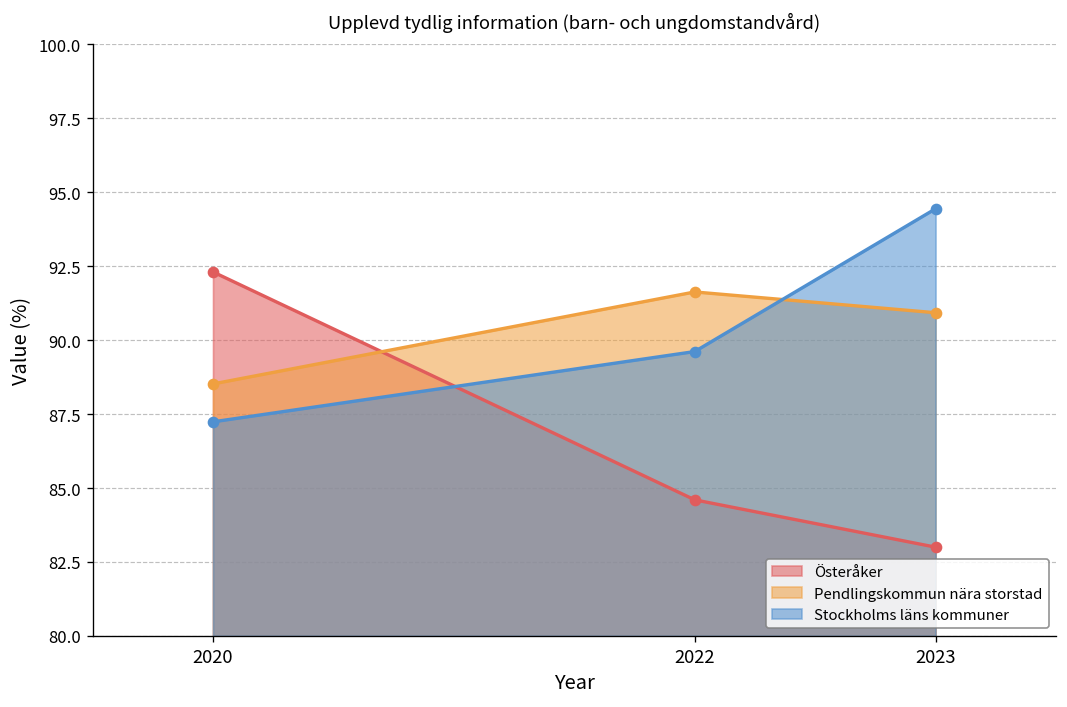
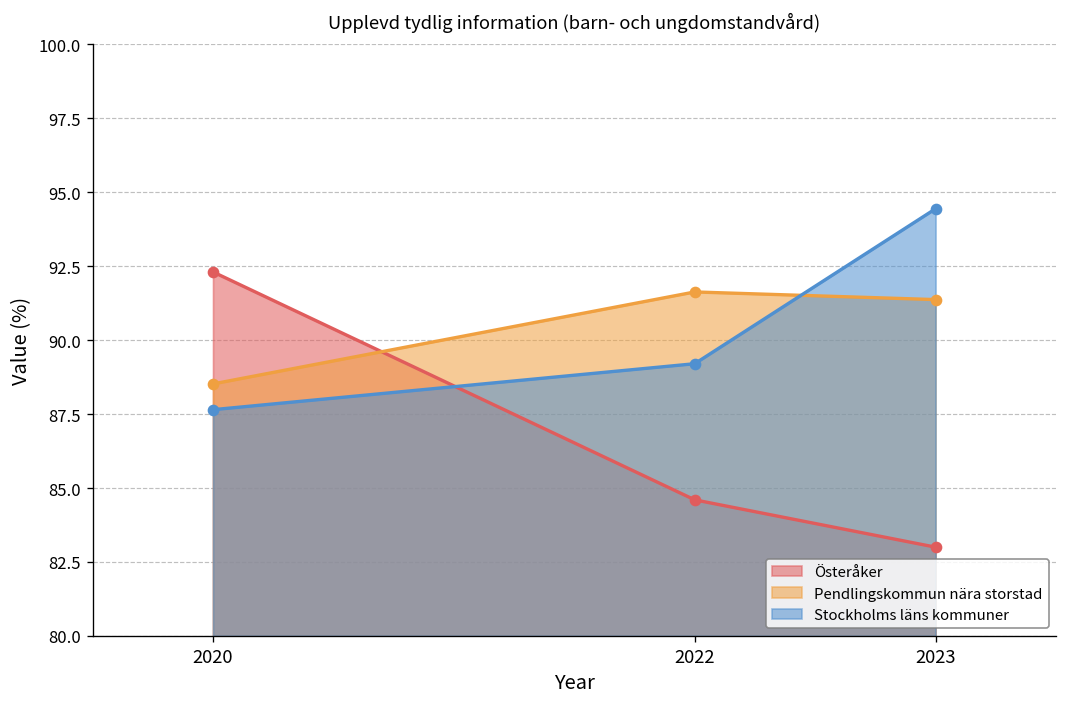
  {
    "Österåker": {
      "2020": 92.3,
      "2022": 84.6,
      "2023": 83.0
    },
    "Pendlingskommun nära storstad": {
      "2020": 88.5,
      "2022": 91.6,
-     "2023": 90.9
+     "2023": 91.4
    },
    "Stockholms läns kommuner": {
-     "2020": 87.2,
-     "2022": 89.6,
+     "2020": 87.6,
+     "2022": 89.2,
      "2023": 94.4
    }
  }
